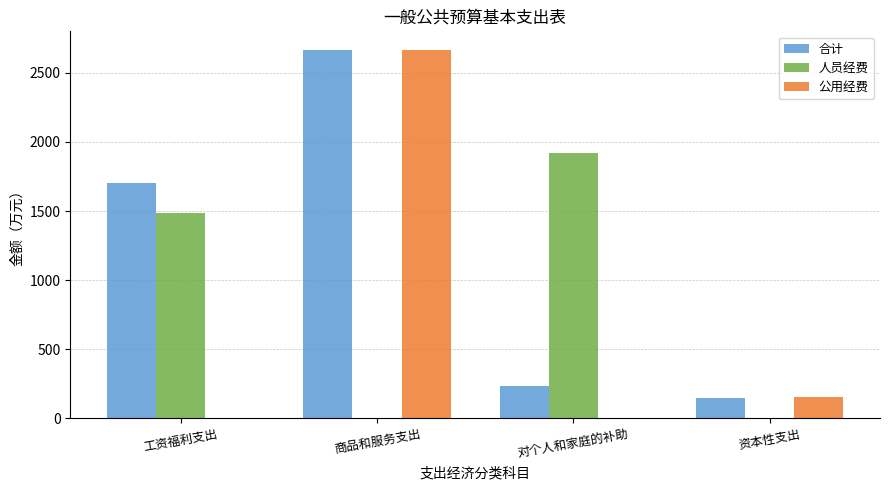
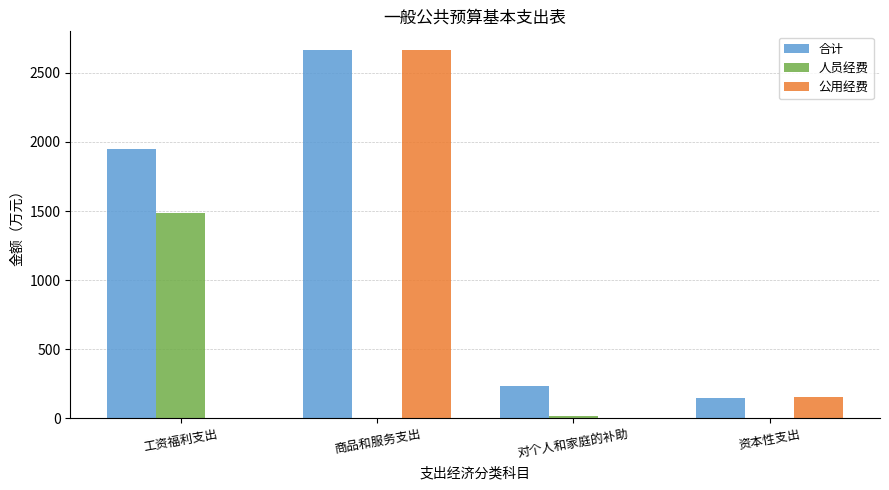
  {
    "合计": {
-     "工资福利支出": 1700,
+     "工资福利支出": 1950,
      "商品和服务支出": 2670,
      "对个人和家庭的补助": 230,
      "资本性支出": 150
    },
    "人员经费": {
      "工资福利支出": 1480,
      "商品和服务支出": 0,
-     "对个人和家庭的补助": 1920,
+     "对个人和家庭的补助": 20,
      "资本性支出": 0
    },
    "公用经费": {
      "工资福利支出": 0,
      "商品和服务支出": 2670,
      "对个人和家庭的补助": 0,
      "资本性支出": 160
    }
  }
